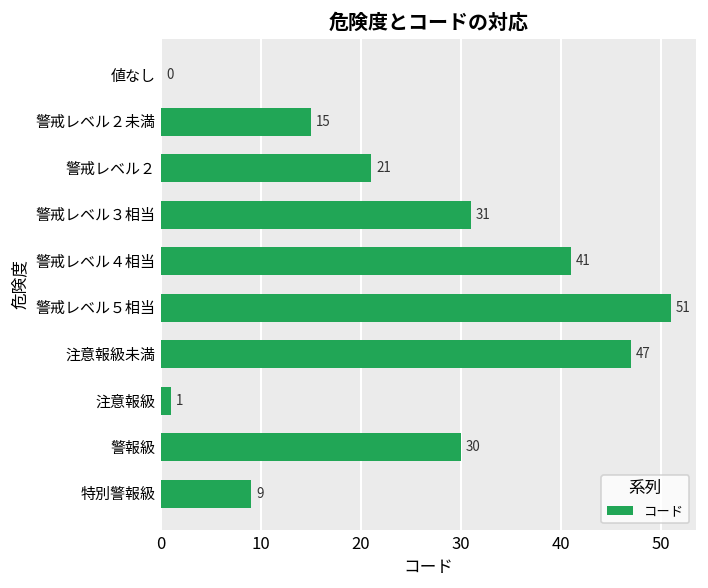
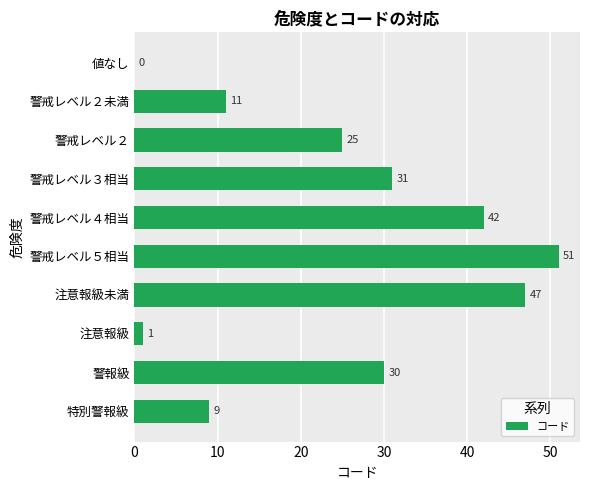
  {
    "値なし": 0,
-   "警戒レベル２未満": 15,
-   "警戒レベル２": 21,
+   "警戒レベル２未満": 11,
+   "警戒レベル２": 25,
    "警戒レベル３相当": 31,
-   "警戒レベル４相当": 41,
+   "警戒レベル４相当": 42,
    "警戒レベル５相当": 51,
    "注意報級未満": 47,
    "注意報級": 1,
    "警報級": 30,
    "特別警報級": 9
  }
